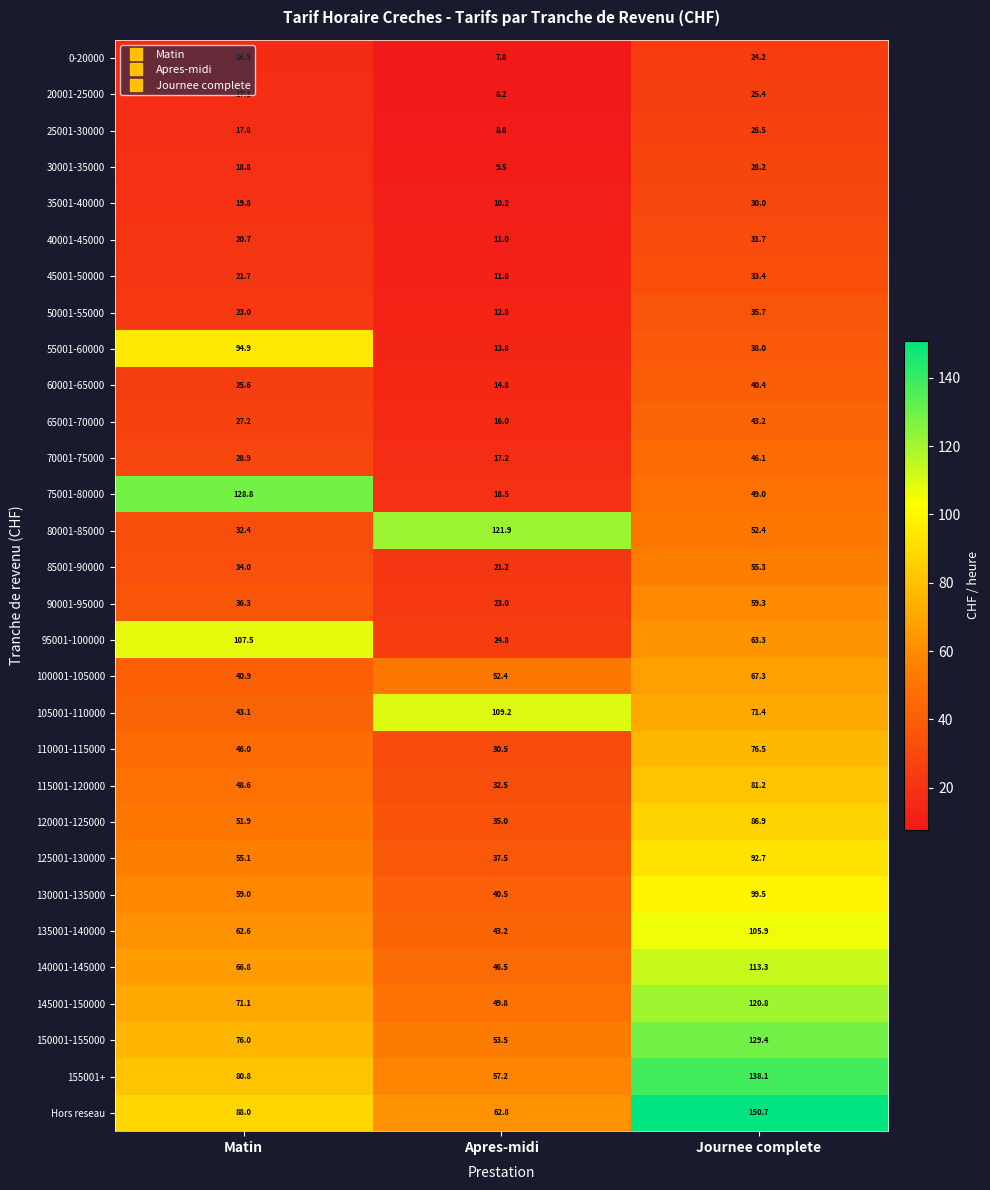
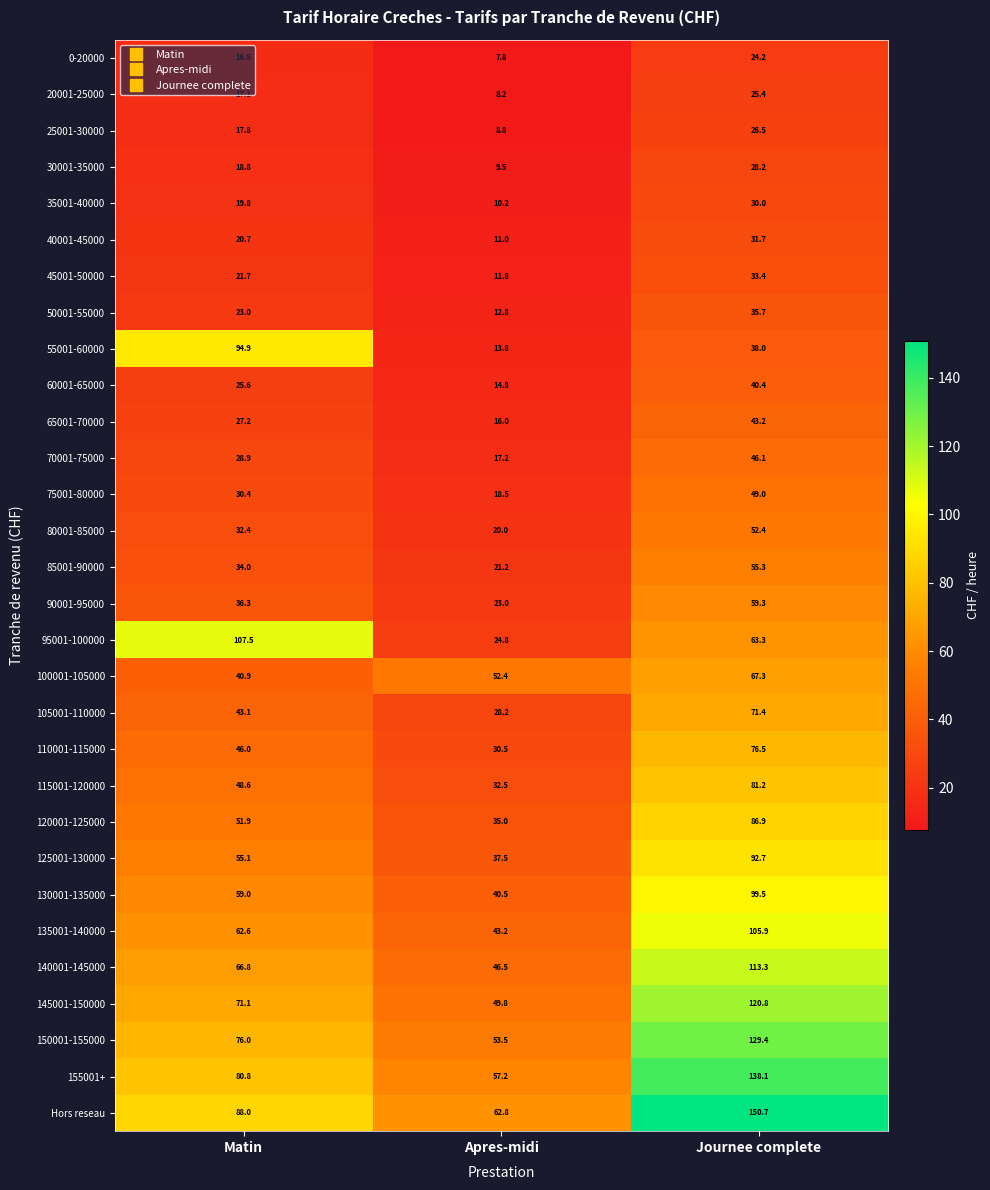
  {
    "0-20000": {
      "Apres-midi": 7.8,
      "Journee complete": 24.2
    },
    "20001-25000": {
      "Apres-midi": 8.2,
      "Journee complete": 25.4
    },
    "25001-30000": {
      "Matin": 17.8,
      "Apres-midi": 8.8,
      "Journee complete": 26.5
    },
    "30001-35000": {
      "Matin": 18.8,
      "Apres-midi": 9.5,
      "Journee complete": 28.2
    },
    "35001-40000": {
      "Matin": 19.8,
      "Apres-midi": 10.2,
      "Journee complete": 30.0
    },
    "40001-45000": {
      "Matin": 20.7,
      "Apres-midi": 11.0,
      "Journee complete": 31.7
    },
    "45001-50000": {
      "Matin": 21.7,
      "Apres-midi": 11.8,
      "Journee complete": 33.4
    },
    "50001-55000": {
      "Matin": 23.0,
      "Apres-midi": 12.8,
      "Journee complete": 35.7
    },
    "55001-60000": {
      "Matin": 94.9,
      "Apres-midi": 13.8,
      "Journee complete": 38.0
    },
    "60001-65000": {
      "Matin": 25.6,
      "Apres-midi": 14.8,
      "Journee complete": 40.4
    },
    "65001-70000": {
      "Matin": 27.2,
      "Apres-midi": 16.0,
      "Journee complete": 43.2
    },
    "70001-75000": {
      "Matin": 28.9,
      "Apres-midi": 17.2,
      "Journee complete": 46.1
    },
    "75001-80000": {
-     "Matin": 128.8,
+     "Matin": 30.4,
      "Apres-midi": 18.5,
      "Journee complete": 49.0
    },
    "80001-85000": {
      "Matin": 32.4,
-     "Apres-midi": 121.9,
+     "Apres-midi": 20.0,
      "Journee complete": 52.4
    },
    "85001-90000": {
      "Matin": 34.0,
      "Apres-midi": 21.2,
      "Journee complete": 55.3
    },
    "90001-95000": {
      "Matin": 36.3,
      "Apres-midi": 23.0,
      "Journee complete": 59.3
    },
    "95001-100000": {
      "Matin": 107.5,
      "Apres-midi": 24.8,
      "Journee complete": 63.3
    },
    "100001-105000": {
      "Matin": 40.9,
      "Apres-midi": 52.4,
      "Journee complete": 67.3
    },
    "105001-110000": {
      "Matin": 43.1,
-     "Apres-midi": 109.2,
+     "Apres-midi": 28.2,
      "Journee complete": 71.4
    },
    "110001-115000": {
      "Matin": 46.0,
      "Apres-midi": 30.5,
      "Journee complete": 76.5
    },
    "115001-120000": {
      "Matin": 48.6,
      "Apres-midi": 32.5,
      "Journee complete": 81.2
    },
    "120001-125000": {
      "Matin": 51.9,
      "Apres-midi": 35.0,
      "Journee complete": 86.9
    },
    "125001-130000": {
      "Matin": 55.1,
      "Apres-midi": 37.5,
      "Journee complete": 92.7
    },
    "130001-135000": {
      "Matin": 59.0,
      "Apres-midi": 40.5,
      "Journee complete": 99.5
    },
    "135001-140000": {
      "Matin": 62.6,
      "Apres-midi": 43.2,
      "Journee complete": 105.9
    },
    "140001-145000": {
      "Matin": 66.8,
      "Apres-midi": 46.5,
      "Journee complete": 113.3
    },
    "145001-150000": {
      "Matin": 71.1,
      "Apres-midi": 49.8,
      "Journee complete": 120.8
    },
    "150001-155000": {
      "Matin": 76.0,
      "Apres-midi": 53.5,
      "Journee complete": 129.4
    },
    "155001+": {
      "Matin": 80.8,
      "Apres-midi": 57.2,
      "Journee complete": 138.1
    },
    "Hors reseau": {
      "Matin": 88.0,
      "Apres-midi": 62.8,
      "Journee complete": 150.7
    }
  }
